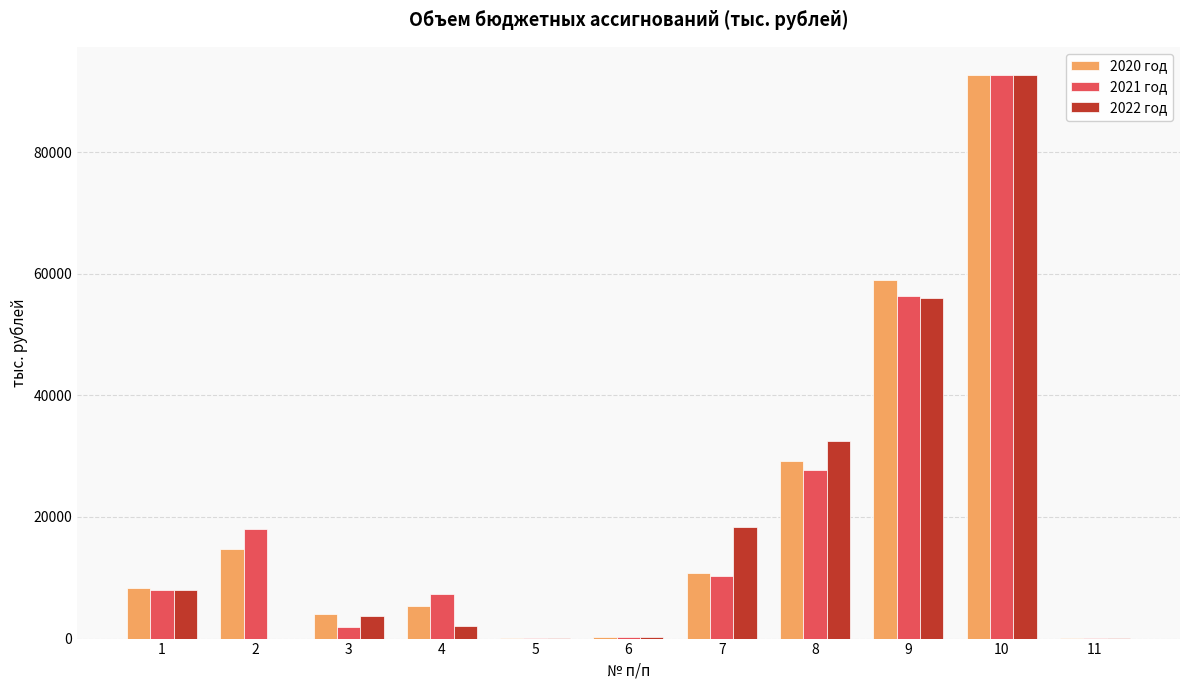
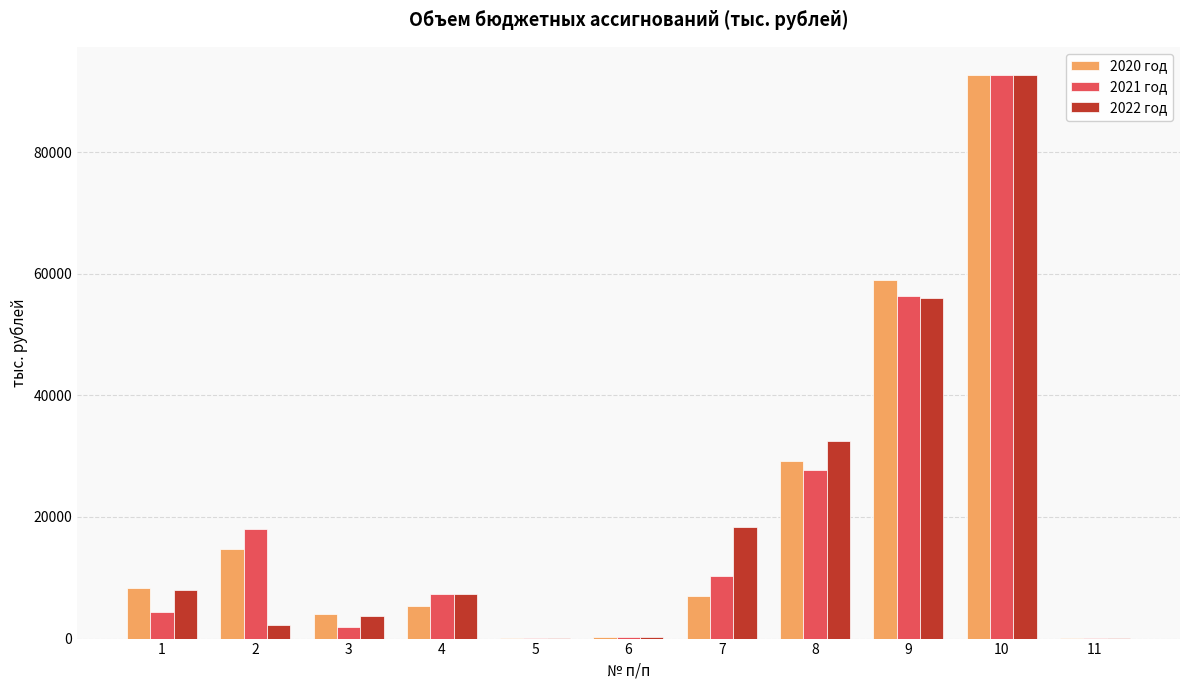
  {
    "2020 год": {
      "1": 8000,
      "2": 15000,
      "3": 4000,
      "4": 5000,
-     "7": 11000,
+     "7": 7000,
      "8": 29000,
      "9": 59000,
      "10": 93000
    },
    "2021 год": {
-     "1": 8000,
+     "1": 4000,
      "2": 18000,
      "3": 2000,
      "4": 7000,
      "7": 10000,
      "8": 28000,
      "9": 56000,
      "10": 93000
    },
    "2022 год": {
      "1": 8000,
-     "2": 0,
+     "2": 2000,
      "3": 4000,
-     "4": 2000,
+     "4": 7000,
      "7": 18000,
      "8": 33000,
      "9": 56000,
      "10": 93000
    }
  }
